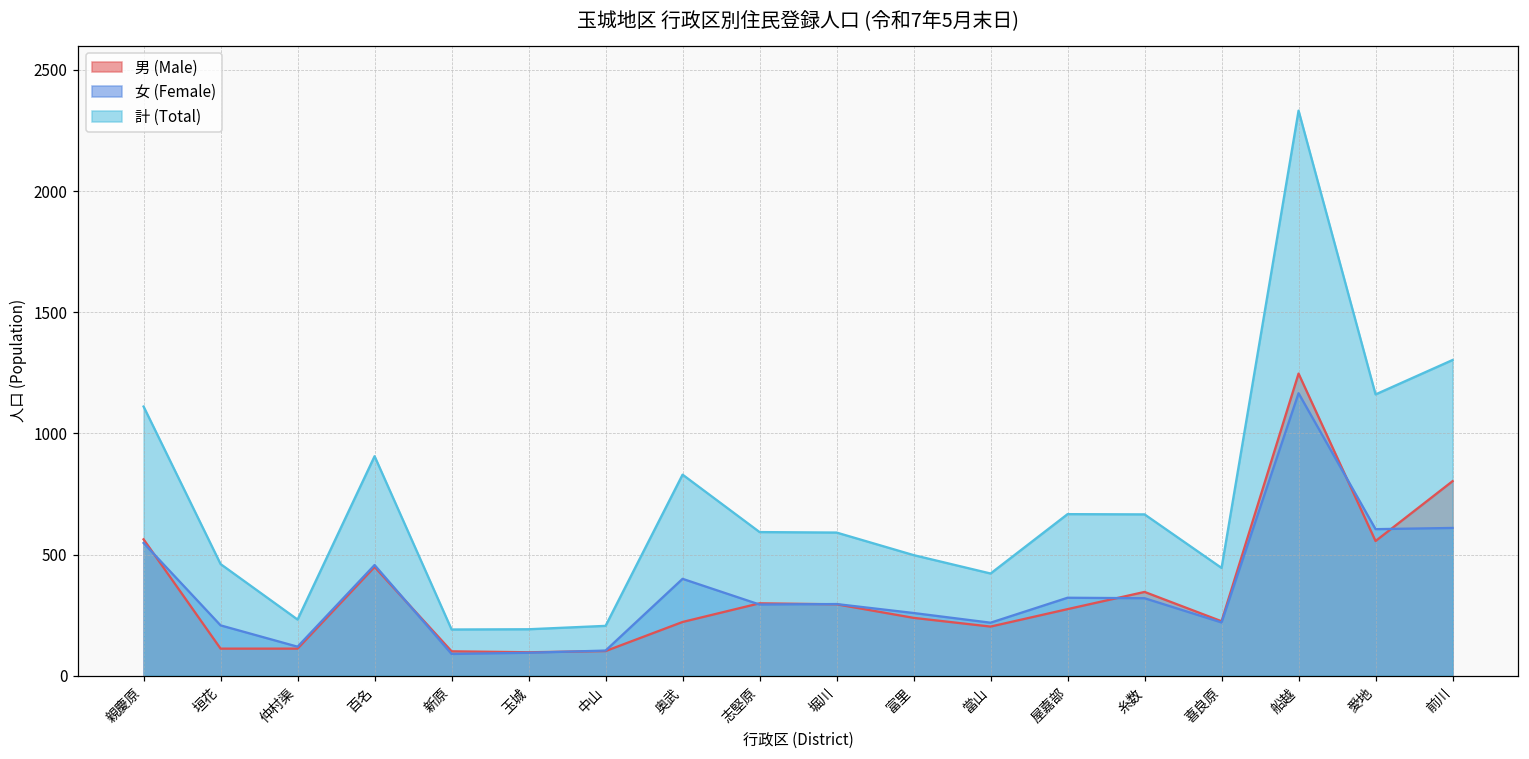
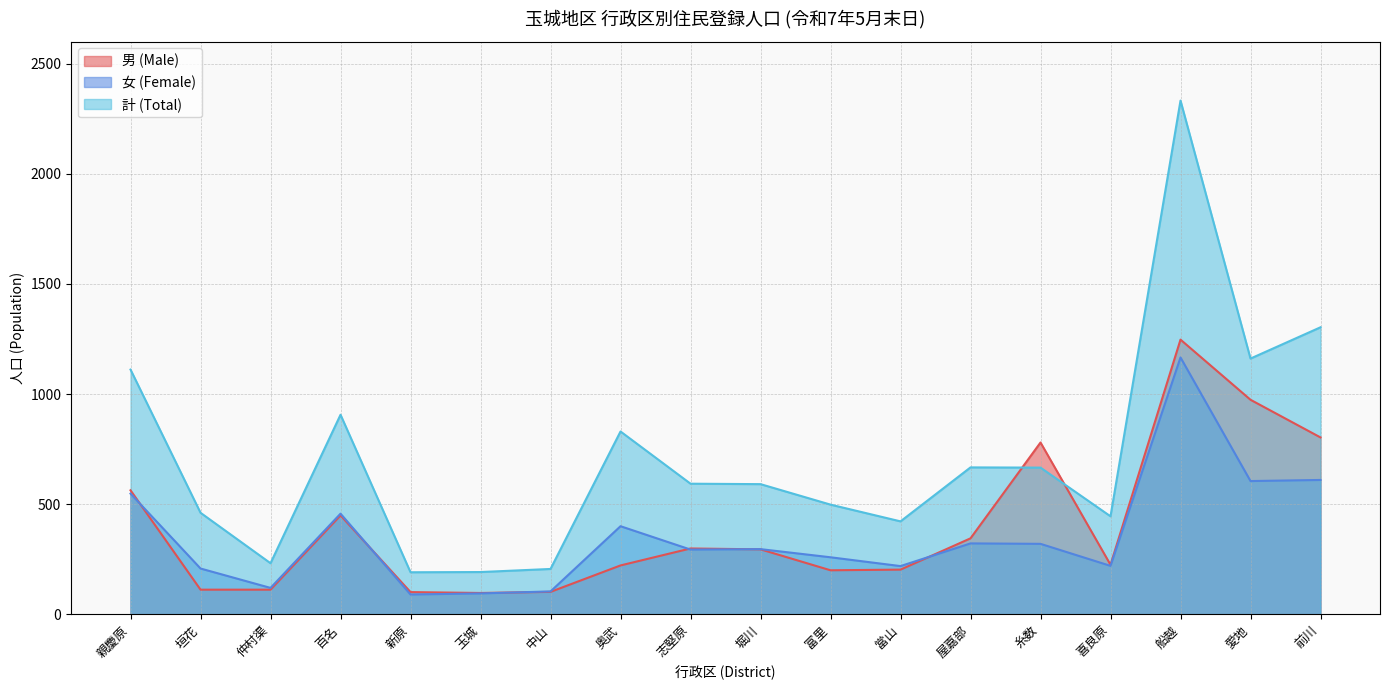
  {
    "男 (Male)": {
      "親慶原": 560,
      "垣花": 110,
      "奥武": 220,
-     "富里": 240,
+     "富里": 200,
      "當山": 200,
-     "屋嘉部": 280,
-     "糸数": 350,
+     "屋嘉部": 350,
+     "糸数": 780,
      "船越": 1250,
-     "愛地": 560,
+     "愛地": 970,
      "前川": 800
    }
  }
